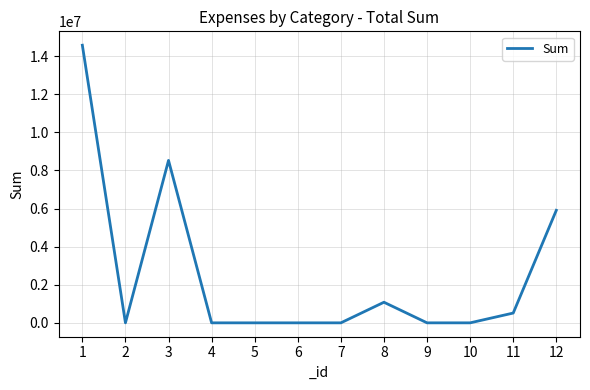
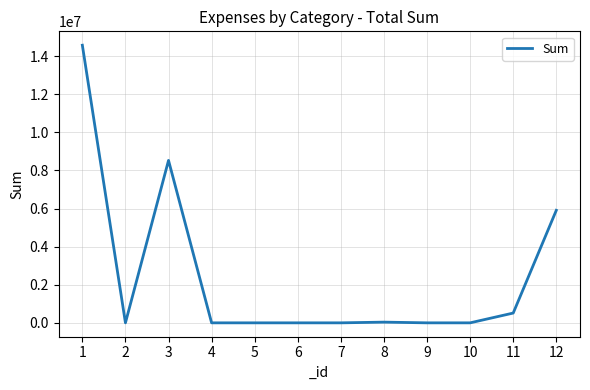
  {
    "1": 14600000,
    "2": 0,
    "3": 8500000,
    "4": 0,
    "5": 0,
    "6": 0,
    "7": 0,
-   "8": 1100000,
+   "8": 0,
    "9": 0,
    "10": 0,
    "11": 500000,
    "12": 5900000
  }
